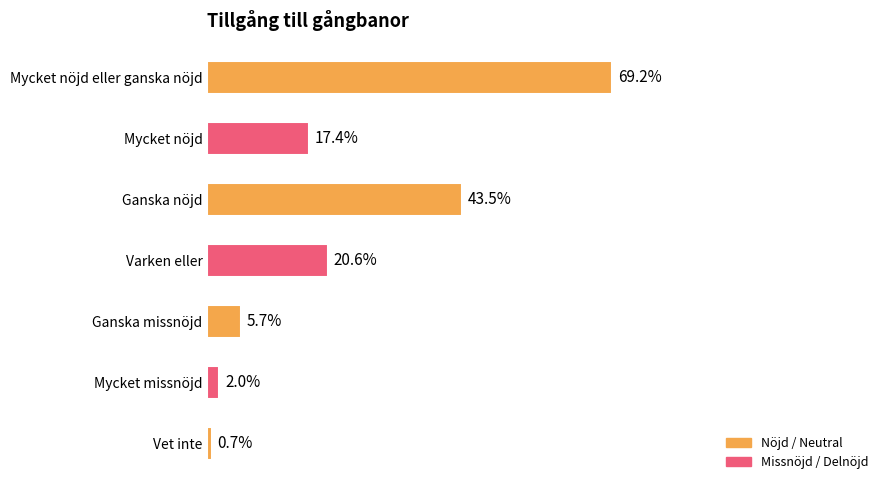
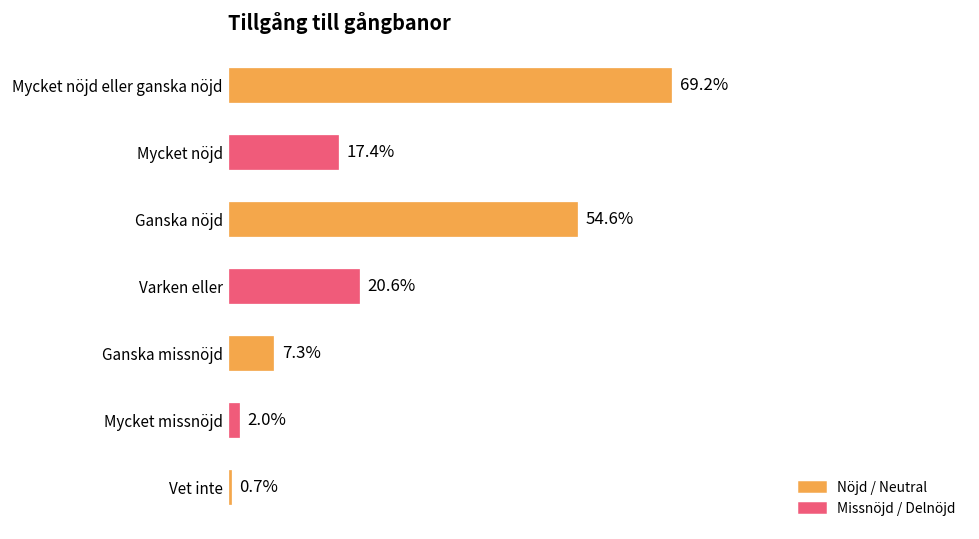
  {
    "Mycket nöjd eller ganska nöjd": "69.2%",
    "Mycket nöjd": "17.4%",
-   "Ganska nöjd": "43.5%",
+   "Ganska nöjd": "54.6%",
    "Varken eller": "20.6%",
-   "Ganska missnöjd": "5.7%",
+   "Ganska missnöjd": "7.3%",
    "Mycket missnöjd": "2.0%",
    "Vet inte": "0.7%"
  }
